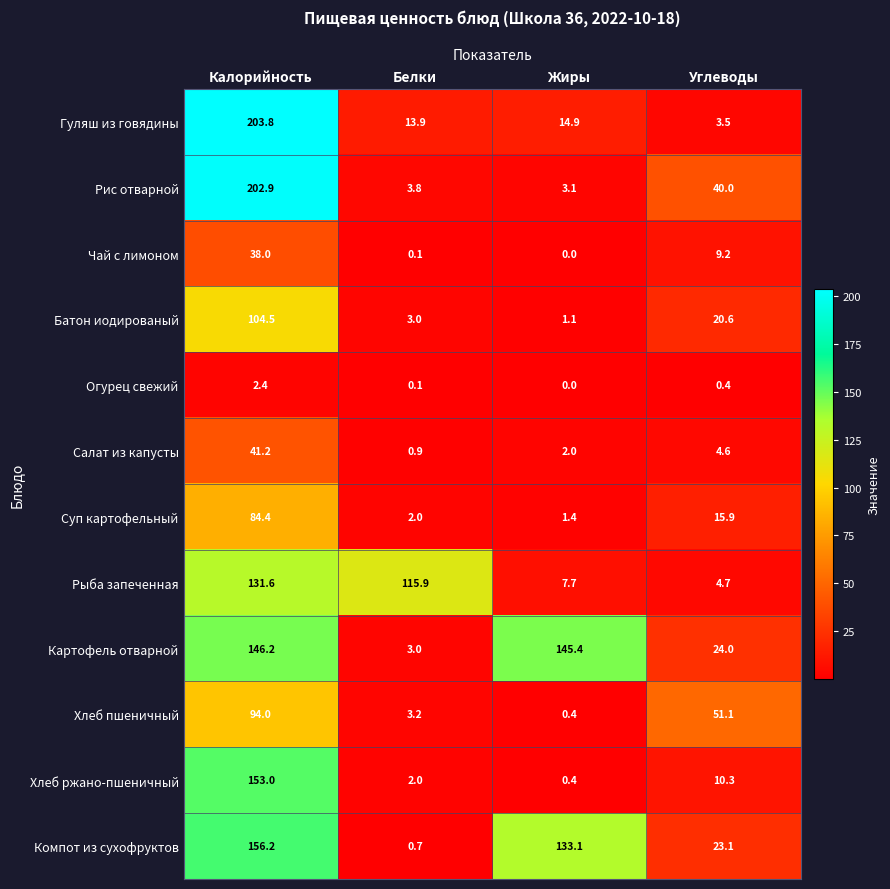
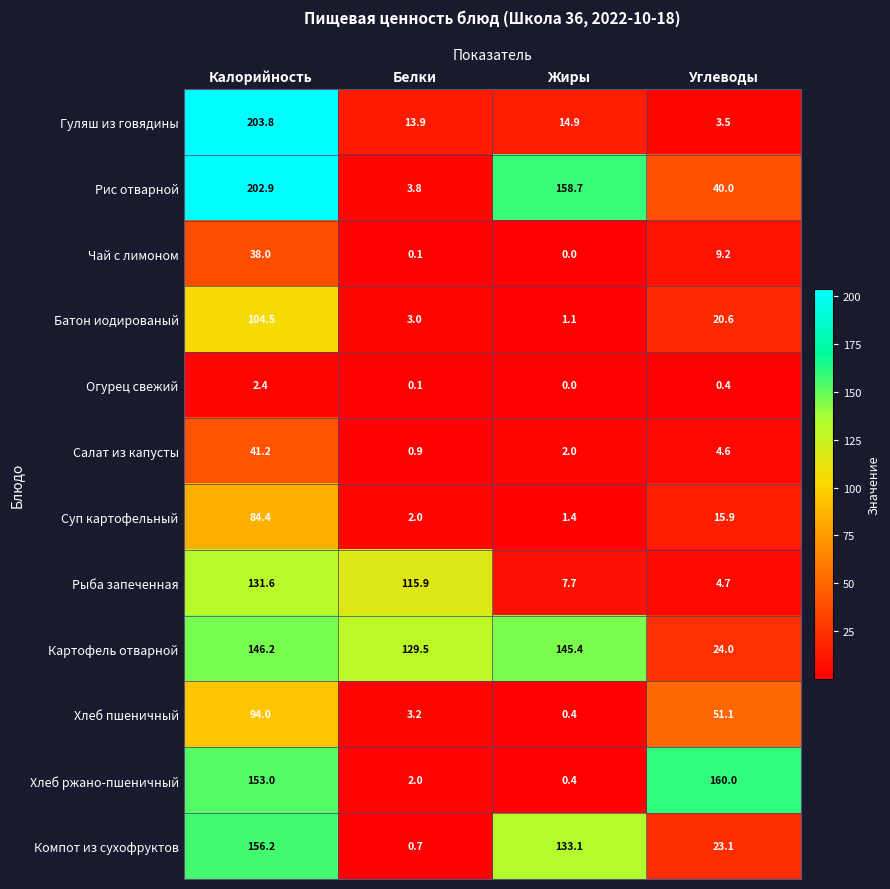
  {
    "Гуляш из говядины": {
      "Калорийность": 203.8,
      "Белки": 13.9,
      "Жиры": 14.9,
      "Углеводы": 3.5
    },
    "Рис отварной": {
      "Калорийность": 202.9,
      "Белки": 3.8,
-     "Жиры": 3.1,
+     "Жиры": 158.7,
      "Углеводы": 40.0
    },
    "Чай с лимоном": {
      "Калорийность": 38.0,
      "Белки": 0.1,
      "Жиры": 0.0,
      "Углеводы": 9.2
    },
    "Батон иодированый": {
      "Калорийность": 104.5,
      "Белки": 3.0,
      "Жиры": 1.1,
      "Углеводы": 20.6
    },
    "Огурец свежий": {
      "Калорийность": 2.4,
      "Белки": 0.1,
      "Жиры": 0.0,
      "Углеводы": 0.4
    },
    "Салат из капусты": {
      "Калорийность": 41.2,
      "Белки": 0.9,
      "Жиры": 2.0,
      "Углеводы": 4.6
    },
    "Суп картофельный": {
      "Калорийность": 84.4,
      "Белки": 2.0,
      "Жиры": 1.4,
      "Углеводы": 15.9
    },
    "Рыба запеченная": {
      "Калорийность": 131.6,
      "Белки": 115.9,
      "Жиры": 7.7,
      "Углеводы": 4.7
    },
    "Картофель отварной": {
      "Калорийность": 146.2,
-     "Белки": 3.0,
+     "Белки": 129.5,
      "Жиры": 145.4,
      "Углеводы": 24.0
    },
    "Хлеб пшеничный": {
      "Калорийность": 94.0,
      "Белки": 3.2,
      "Жиры": 0.4,
      "Углеводы": 51.1
    },
    "Хлеб ржано-пшеничный": {
      "Калорийность": 153.0,
      "Белки": 2.0,
      "Жиры": 0.4,
-     "Углеводы": 10.3
+     "Углеводы": 160.0
    },
    "Компот из сухофруктов": {
      "Калорийность": 156.2,
      "Белки": 0.7,
      "Жиры": 133.1,
      "Углеводы": 23.1
    }
  }
